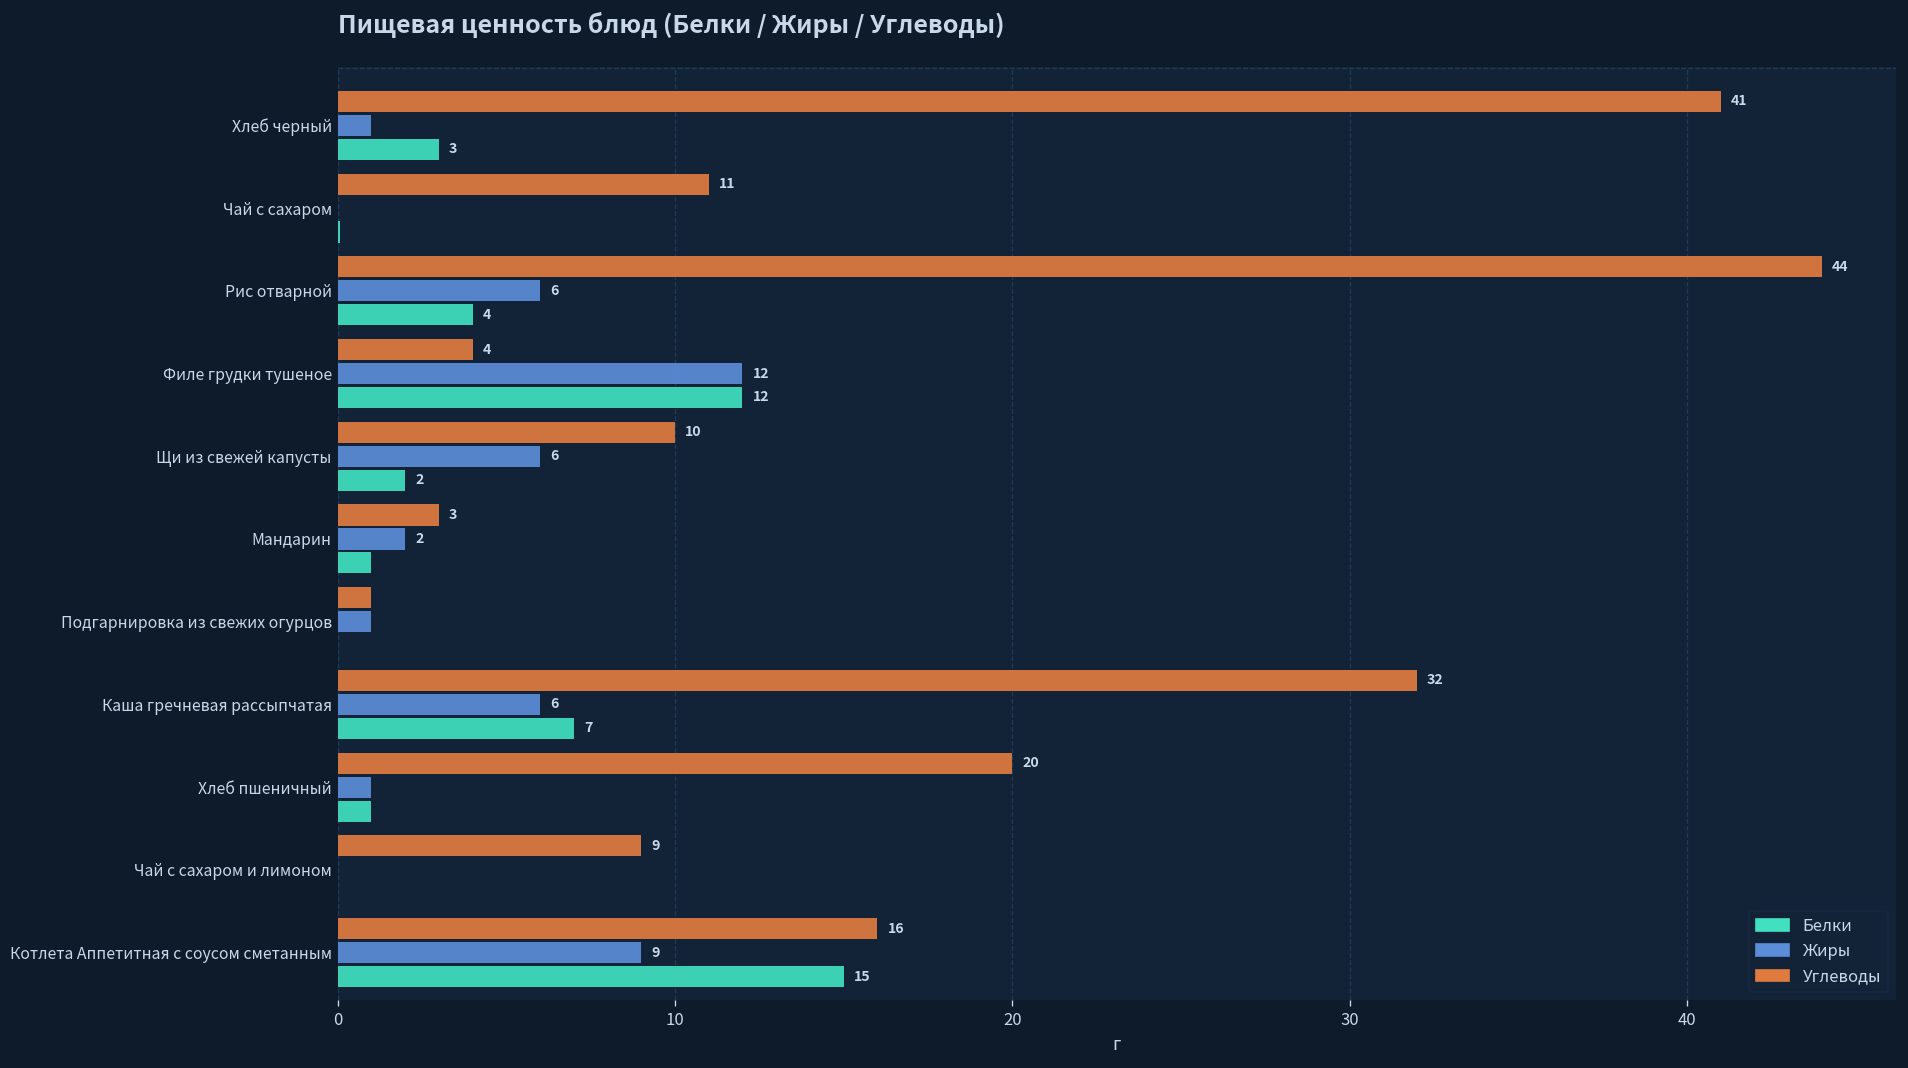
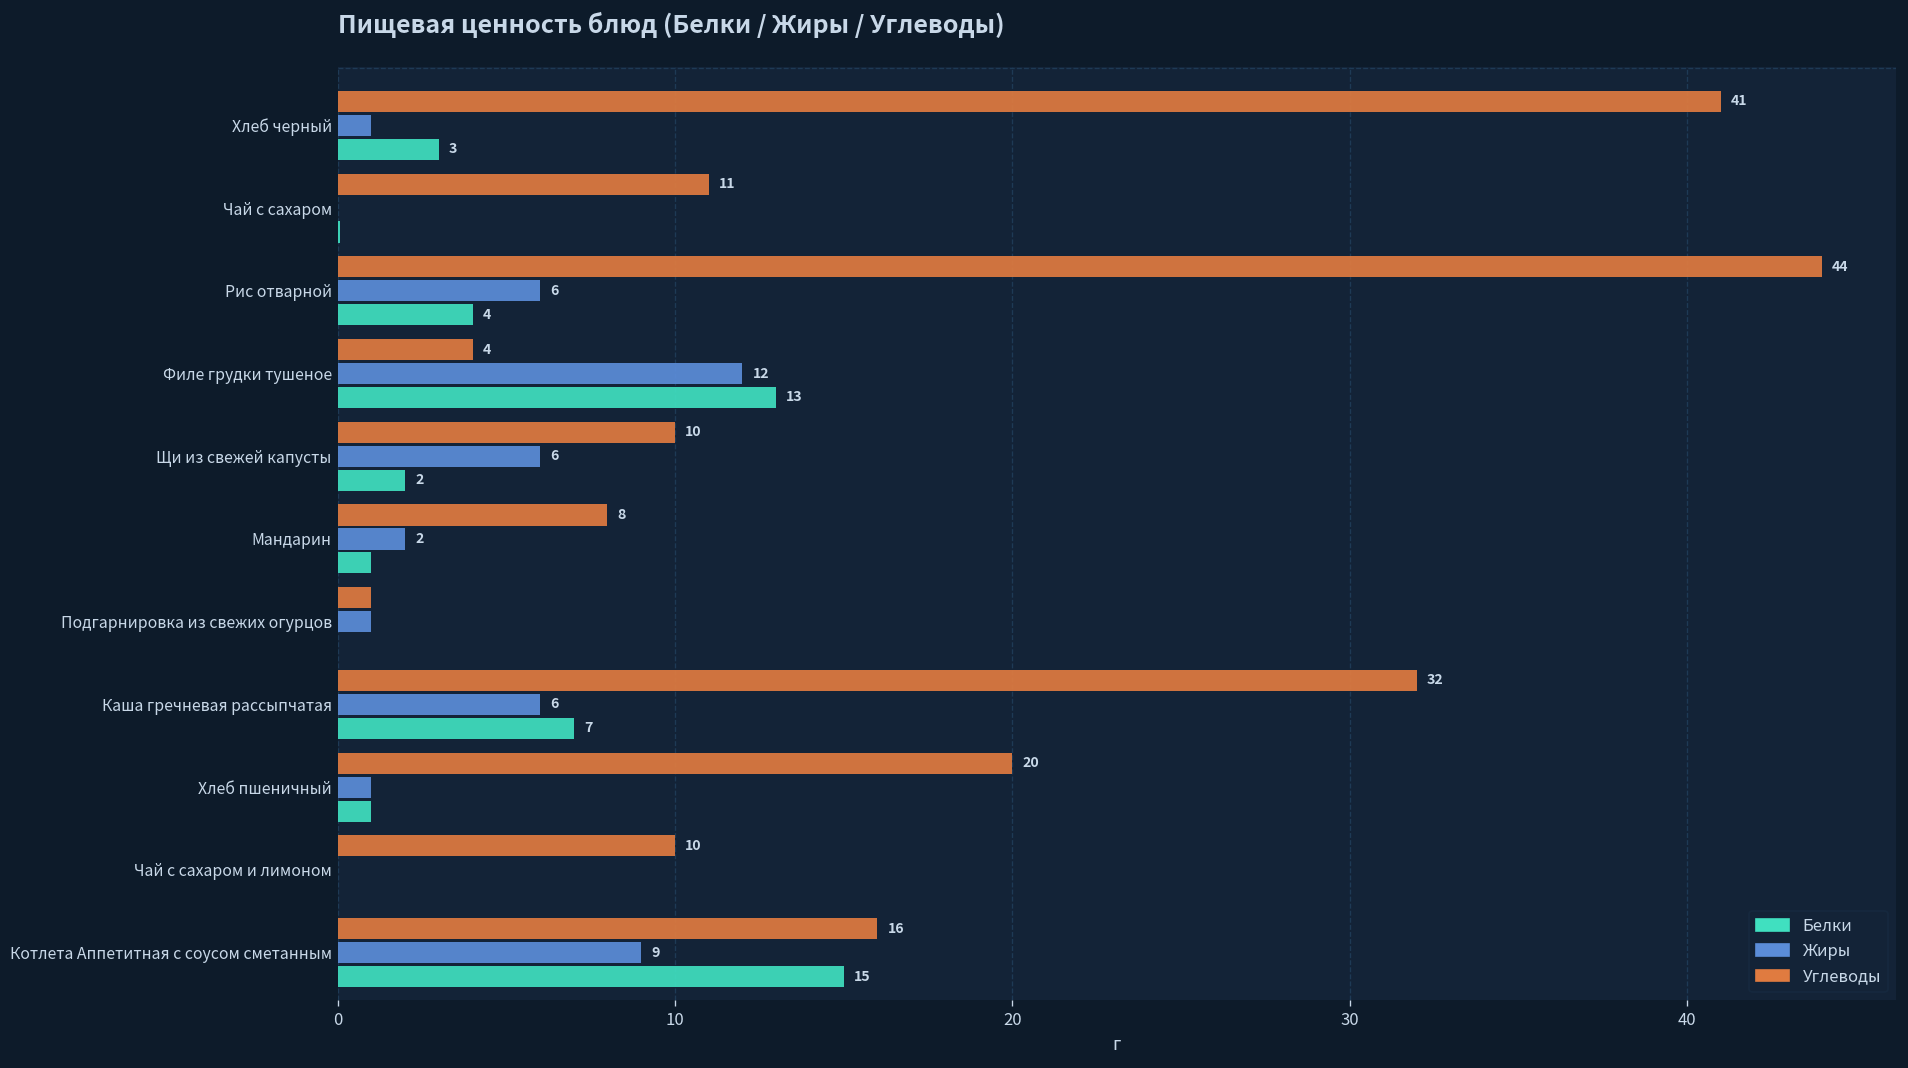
  {
    "Белки": {
      "Хлеб черный": 3,
      "Рис отварной": 4,
-     "Филе грудки тушеное": 12,
+     "Филе грудки тушеное": 13,
      "Щи из свежей капусты": 2,
      "Каша гречневая рассыпчатая": 7,
      "Котлета Аппетитная с соусом сметанным": 15
    },
    "Жиры": {
      "Рис отварной": 6,
      "Филе грудки тушеное": 12,
      "Щи из свежей капусты": 6,
      "Мандарин": 2,
      "Каша гречневая рассыпчатая": 6,
      "Котлета Аппетитная с соусом сметанным": 9
    },
    "Углеводы": {
      "Хлеб черный": 41,
      "Чай с сахаром": 11,
      "Рис отварной": 44,
      "Филе грудки тушеное": 4,
      "Щи из свежей капусты": 10,
-     "Мандарин": 3,
+     "Мандарин": 8,
      "Каша гречневая рассыпчатая": 32,
      "Хлеб пшеничный": 20,
-     "Чай с сахаром и лимоном": 9,
+     "Чай с сахаром и лимоном": 10,
      "Котлета Аппетитная с соусом сметанным": 16
    }
  }
